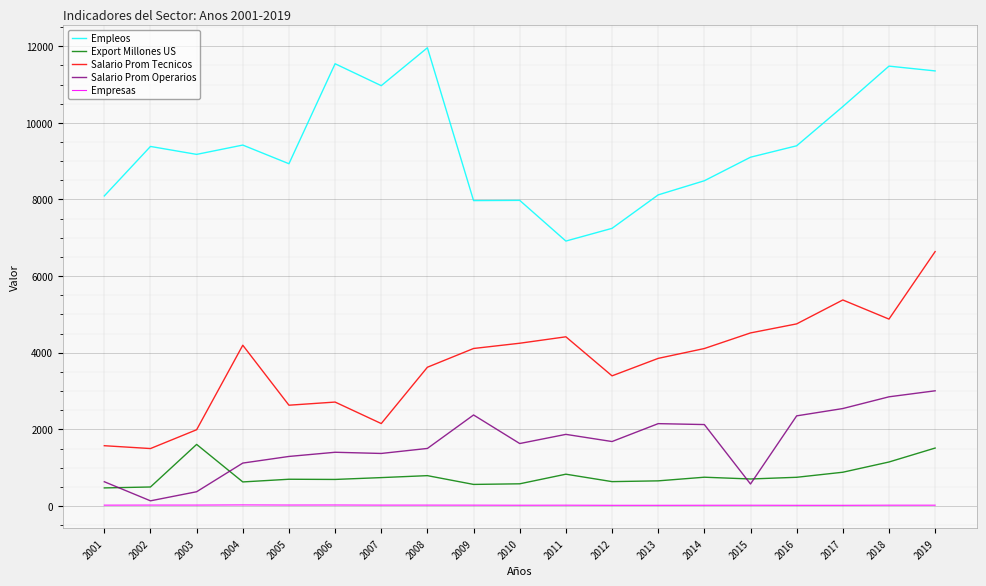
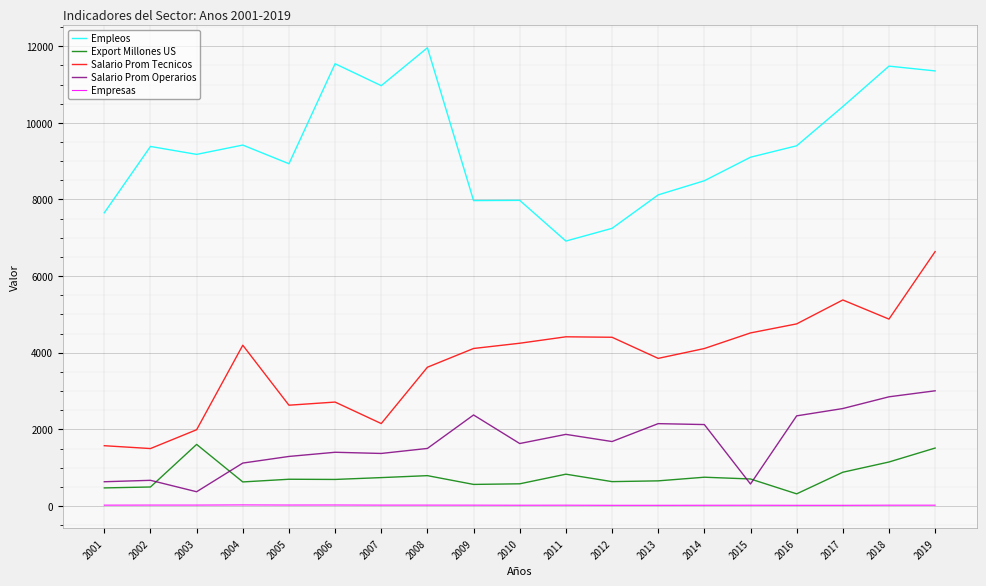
  {
    "Empleos": {
-     "2001": 8100,
+     "2001": 7700,
      "2002": 9400,
      "2003": 9200,
      "2004": 9400,
      "2005": 8900,
      "2006": 11500,
      "2007": 11000,
      "2008": 12000,
      "2009": 8000,
      "2010": 8000,
      "2011": 6900,
      "2012": 7200,
      "2013": 8100,
      "2014": 8500,
      "2015": 9100,
      "2016": 9400,
      "2017": 10400,
      "2018": 11500,
      "2019": 11400
    },
    "Export Millones US": {
      "2001": 500,
      "2002": 500,
      "2003": 1600,
      "2004": 600,
      "2005": 700,
      "2006": 700,
      "2007": 700,
      "2008": 800,
      "2009": 600,
      "2010": 600,
      "2011": 800,
      "2012": 600,
      "2013": 700,
      "2014": 800,
      "2015": 700,
-     "2016": 800,
+     "2016": 300,
      "2017": 900,
      "2018": 1200,
      "2019": 1500
    },
    "Salario Prom Tecnicos": {
      "2001": 1600,
      "2002": 1500,
      "2003": 2000,
      "2004": 4200,
      "2005": 2600,
      "2006": 2700,
      "2007": 2200,
      "2008": 3600,
      "2009": 4100,
      "2010": 4200,
      "2011": 4400,
-     "2012": 3400,
+     "2012": 4400,
      "2013": 3900,
      "2014": 4100,
      "2015": 4500,
      "2016": 4800,
      "2017": 5400,
      "2018": 4900,
      "2019": 6600
    },
    "Salario Prom Operarios": {
      "2001": 600,
-     "2002": 100,
+     "2002": 700,
      "2003": 400,
      "2004": 1100,
      "2005": 1300,
      "2006": 1400,
      "2007": 1400,
      "2008": 1500,
      "2009": 2400,
      "2010": 1600,
      "2011": 1900,
      "2012": 1700,
      "2013": 2200,
      "2014": 2100,
      "2015": 600,
      "2016": 2400,
      "2017": 2500,
      "2018": 2900,
      "2019": 3000
    },
    "Empresas": {
      "2001": 0,
      "2002": 0,
      "2003": 0,
      "2004": 0,
      "2005": 0,
      "2006": 0,
      "2007": 0,
      "2008": 0,
      "2009": 0,
      "2010": 0,
      "2011": 0,
      "2012": 0,
      "2013": 0,
      "2014": 0,
      "2015": 0,
      "2016": 0,
      "2017": 0,
      "2018": 0,
      "2019": 0
    }
  }
